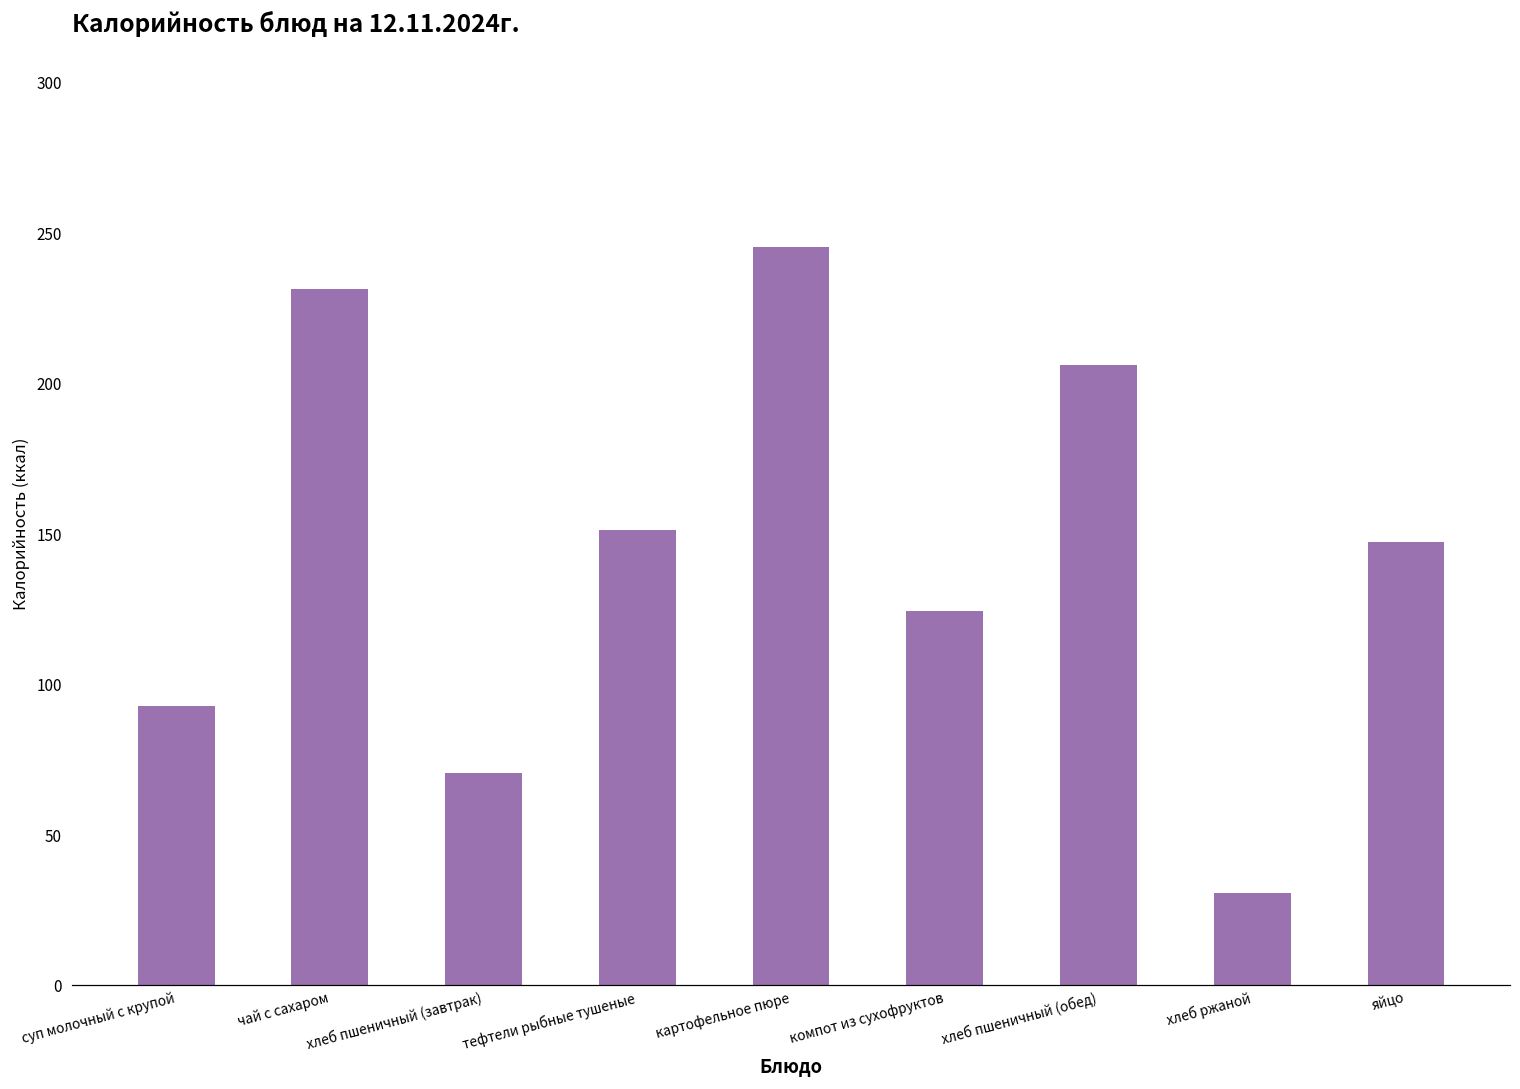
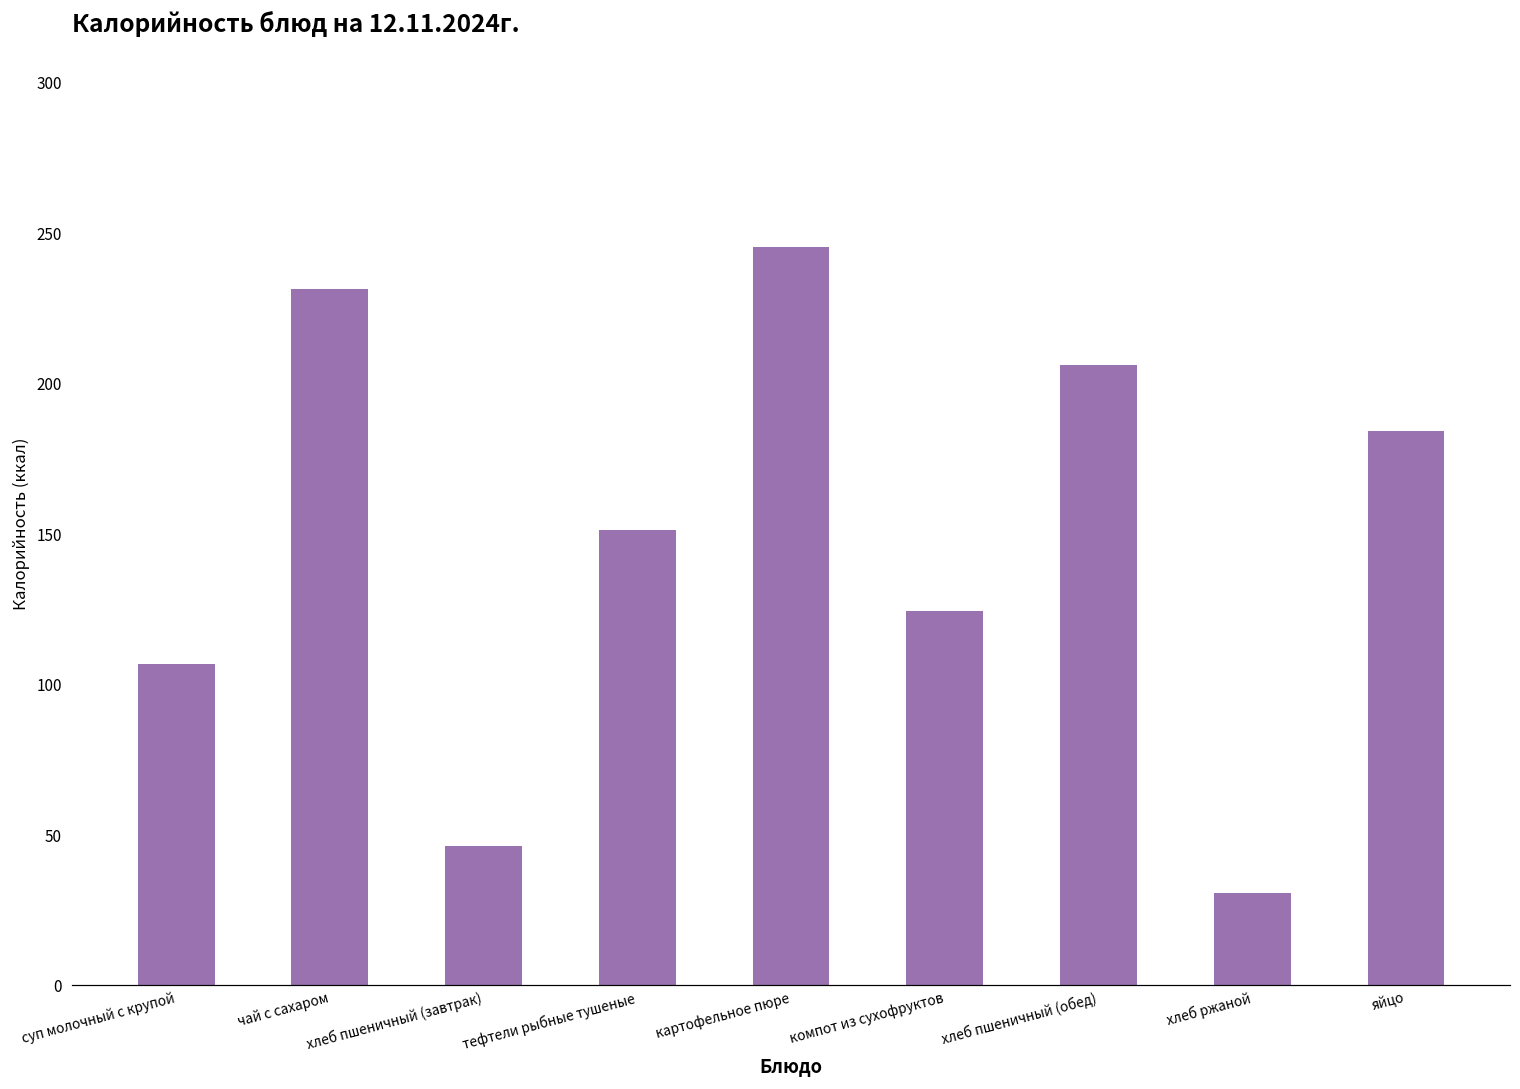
  {
-   "суп молочный с крупой": 93,
+   "суп молочный с крупой": 107,
    "чай с сахаром": 232,
-   "хлеб пшеничный (завтрак)": 71,
+   "хлеб пшеничный (завтрак)": 47,
    "тефтели рыбные тушеные": 151,
    "картофельное пюре": 245,
    "компот из сухофруктов": 125,
    "хлеб пшеничный (обед)": 206,
    "хлеб ржаной": 31,
-   "яйцо": 148
+   "яйцо": 184
  }
